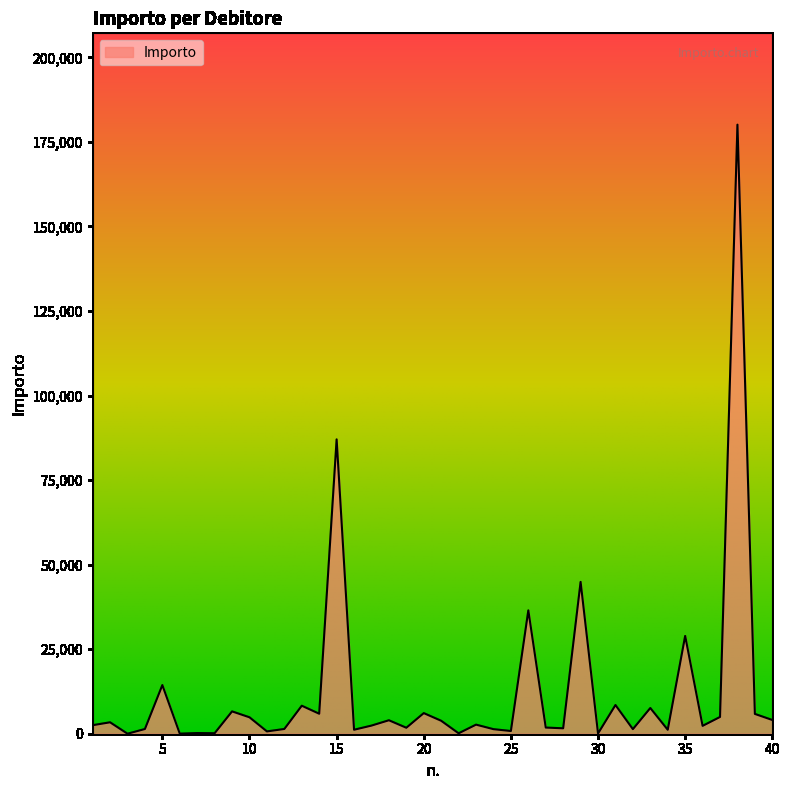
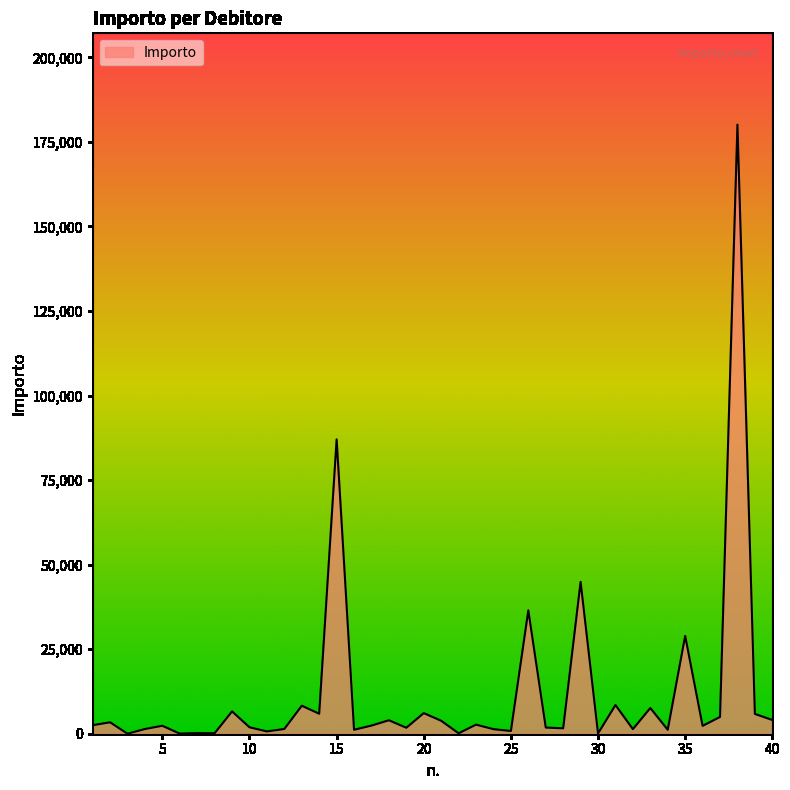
  {
-   "5": "14,000",
-   "10": "5,000",
+   "5": "2,000",
+   "10": "2,000",
    "15": "87,000",
    "20": "6,000",
    "25": "1,000",
    "30": "0",
    "35": "29,000",
    "40": "4,000"
  }
